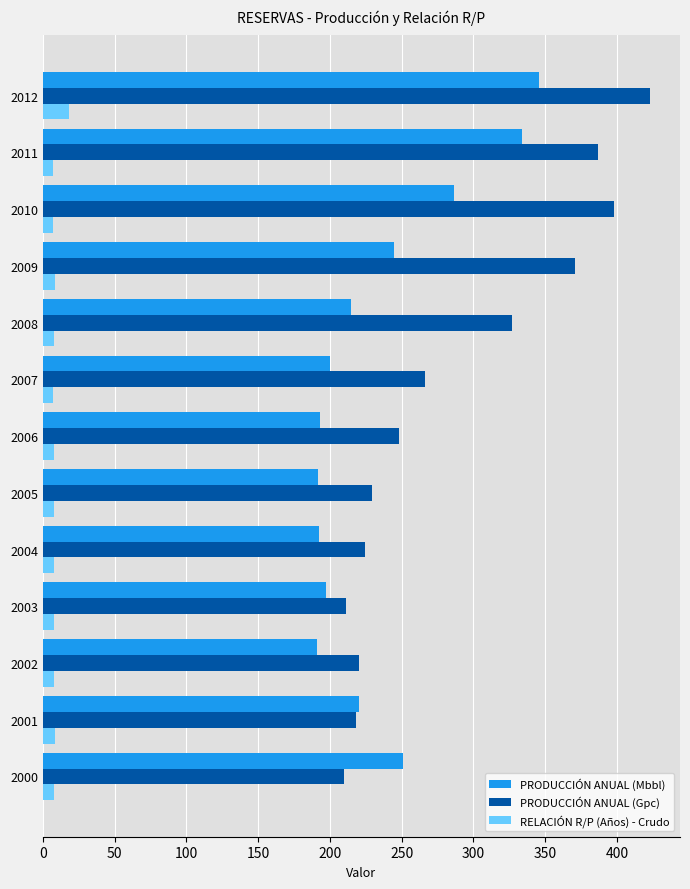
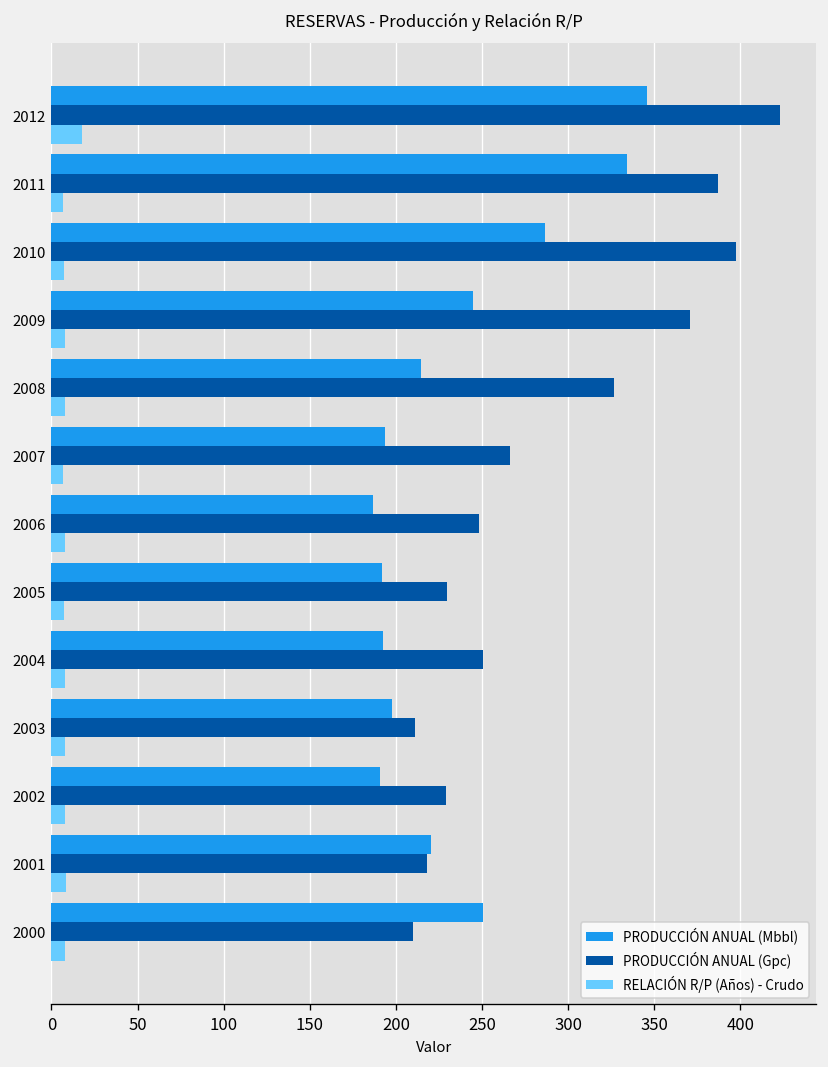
  {
    "PRODUCCIÓN ANUAL (Mbbl)": {
      "2012": 346,
      "2011": 334,
      "2010": 287,
      "2009": 245,
      "2008": 215,
-     "2007": 200,
-     "2006": 193,
+     "2007": 194,
+     "2006": 187,
      "2005": 192,
      "2004": 193,
      "2003": 198,
      "2002": 191,
      "2001": 221,
      "2000": 251
    },
    "PRODUCCIÓN ANUAL (Gpc)": {
      "2012": 423,
      "2011": 387,
      "2010": 398,
      "2009": 371,
      "2008": 327,
      "2007": 266,
      "2006": 248,
      "2005": 230,
-     "2004": 224,
+     "2004": 251,
      "2003": 211,
-     "2002": 220,
+     "2002": 229,
      "2001": 218,
      "2000": 210
    },
    "RELACIÓN R/P (Años) - Crudo": {
      "2012": 18,
      "2011": 7,
      "2010": 7,
      "2009": 8,
      "2008": 8,
      "2007": 7,
      "2006": 8,
      "2005": 8,
      "2004": 8,
      "2003": 8,
      "2002": 8,
      "2001": 8,
      "2000": 8
    }
  }
